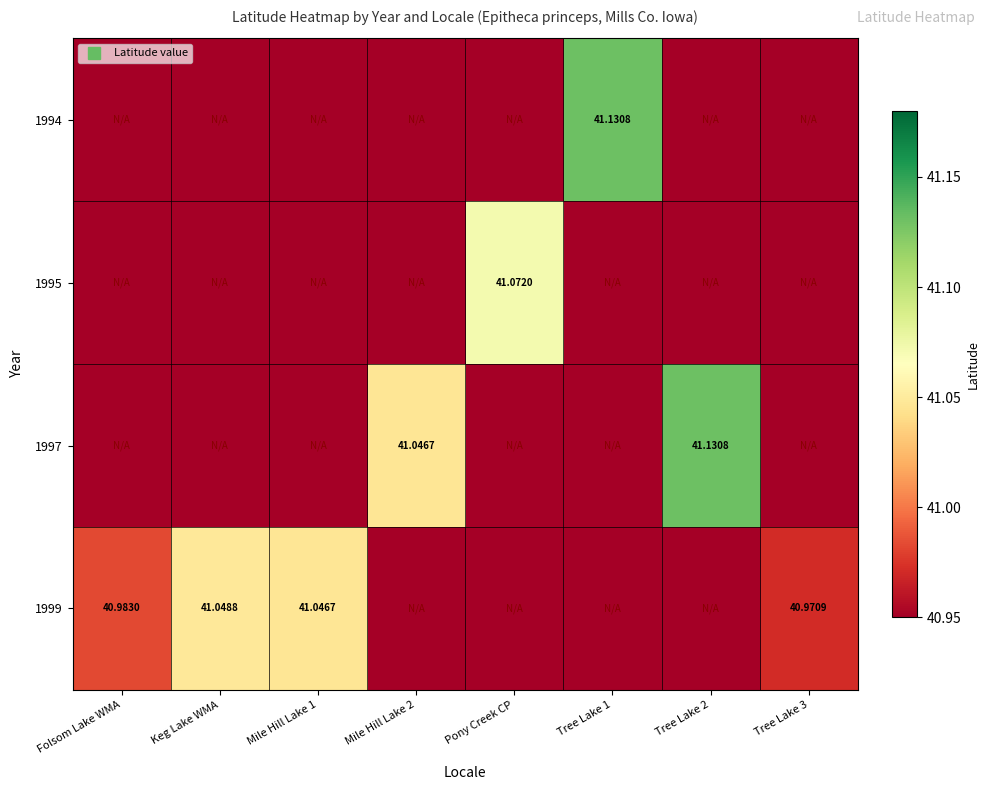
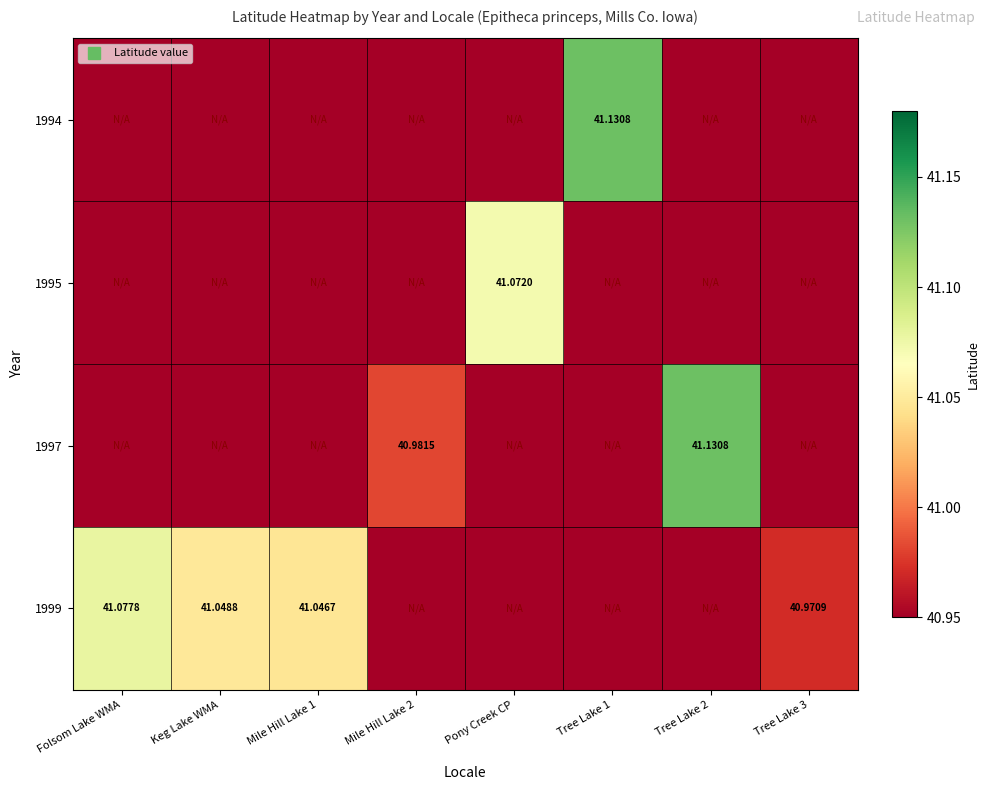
  {
    "1994": {
      "Tree Lake 1": 41.1308
    },
    "1995": {
      "Pony Creek CP": 41.0720
    },
    "1997": {
-     "Mile Hill Lake 2": 41.0467,
+     "Mile Hill Lake 2": 40.9815,
      "Tree Lake 2": 41.1308
    },
    "1999": {
-     "Folsom Lake WMA": 40.9830,
+     "Folsom Lake WMA": 41.0778,
      "Keg Lake WMA": 41.0488,
      "Mile Hill Lake 1": 41.0467,
      "Tree Lake 3": 40.9709
    }
  }
